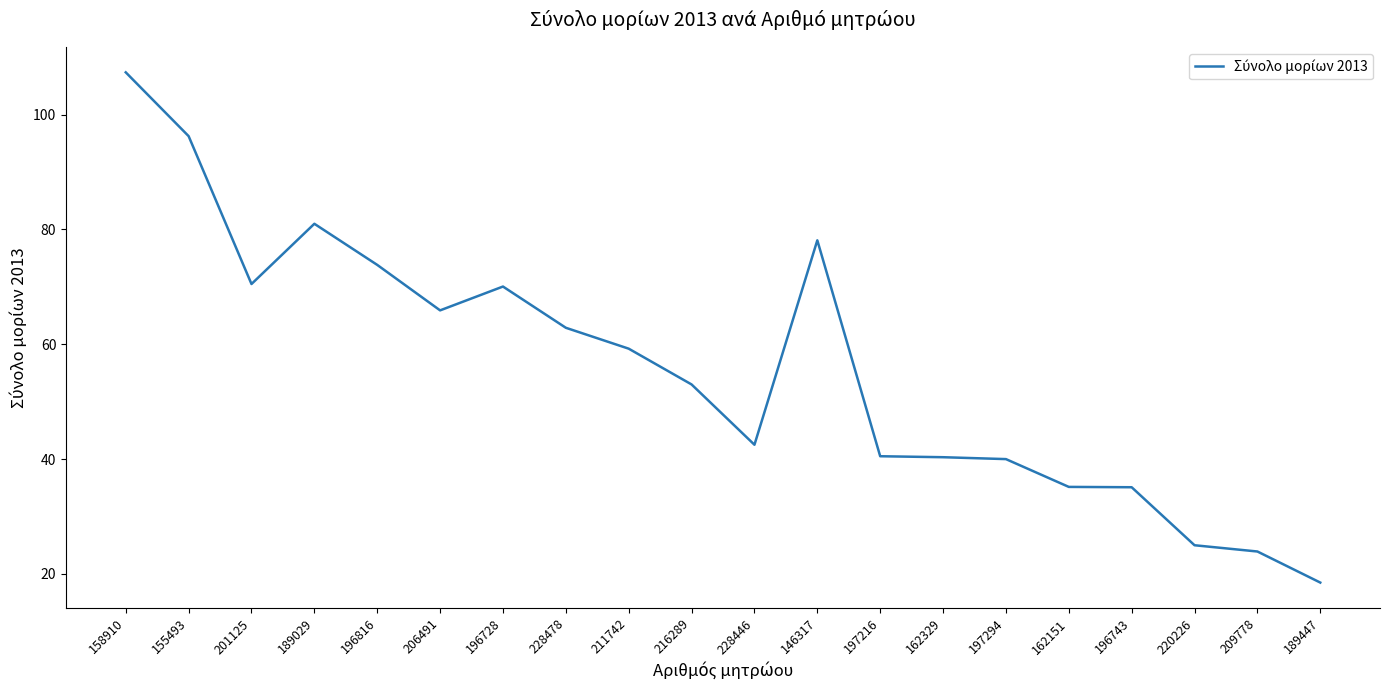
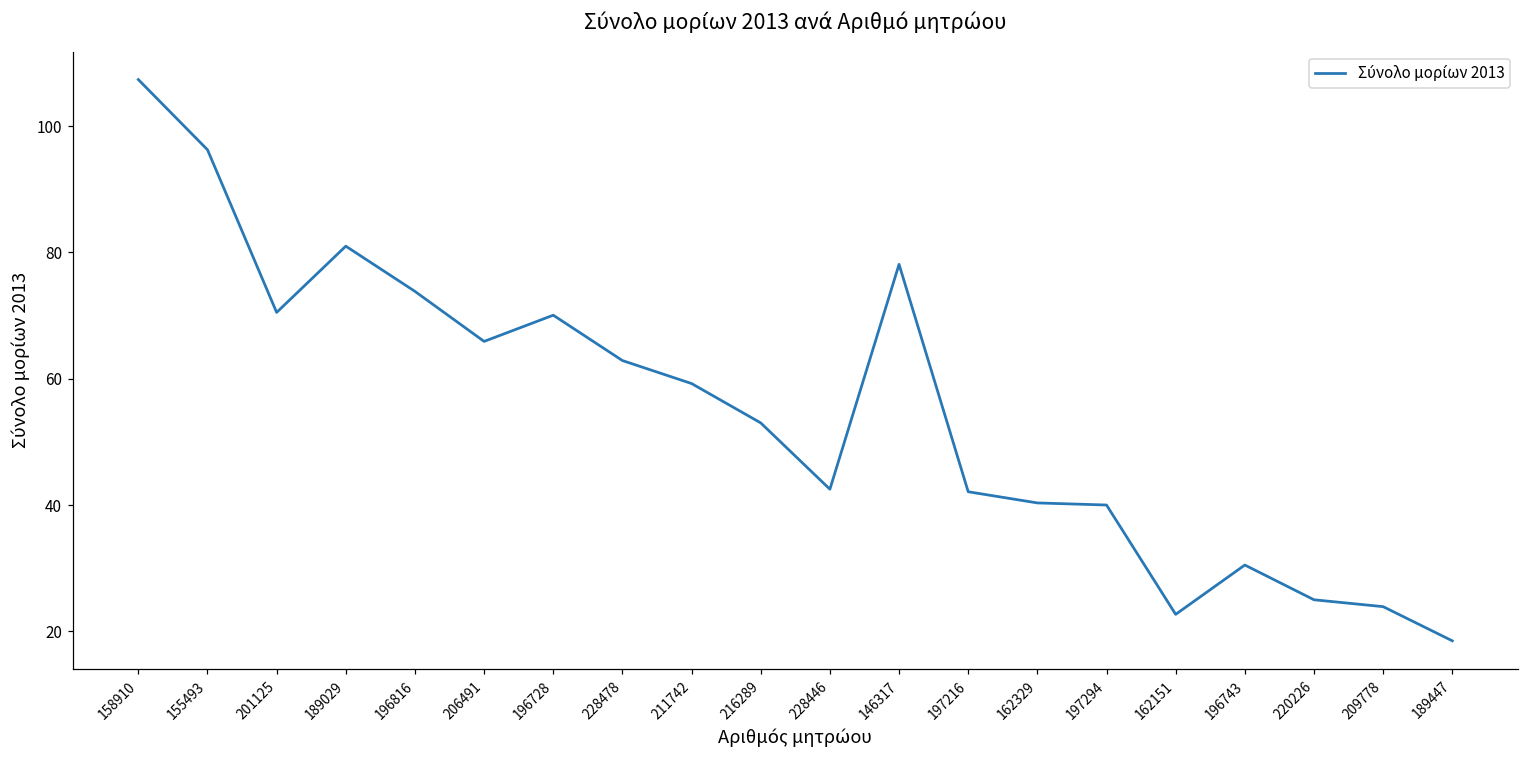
  {
    "158910": 107,
    "155493": 96,
    "201125": 70,
    "189029": 81,
    "196816": 74,
    "206491": 66,
    "196728": 70,
    "228478": 63,
    "211742": 59,
    "216289": 53,
    "228446": 43,
    "146317": 78,
-   "197216": 41,
+   "197216": 42,
    "162329": 40,
    "197294": 40,
-   "162151": 35,
-   "196743": 35,
+   "162151": 23,
+   "196743": 31,
    "220226": 25,
    "209778": 24,
    "189447": 19
  }
